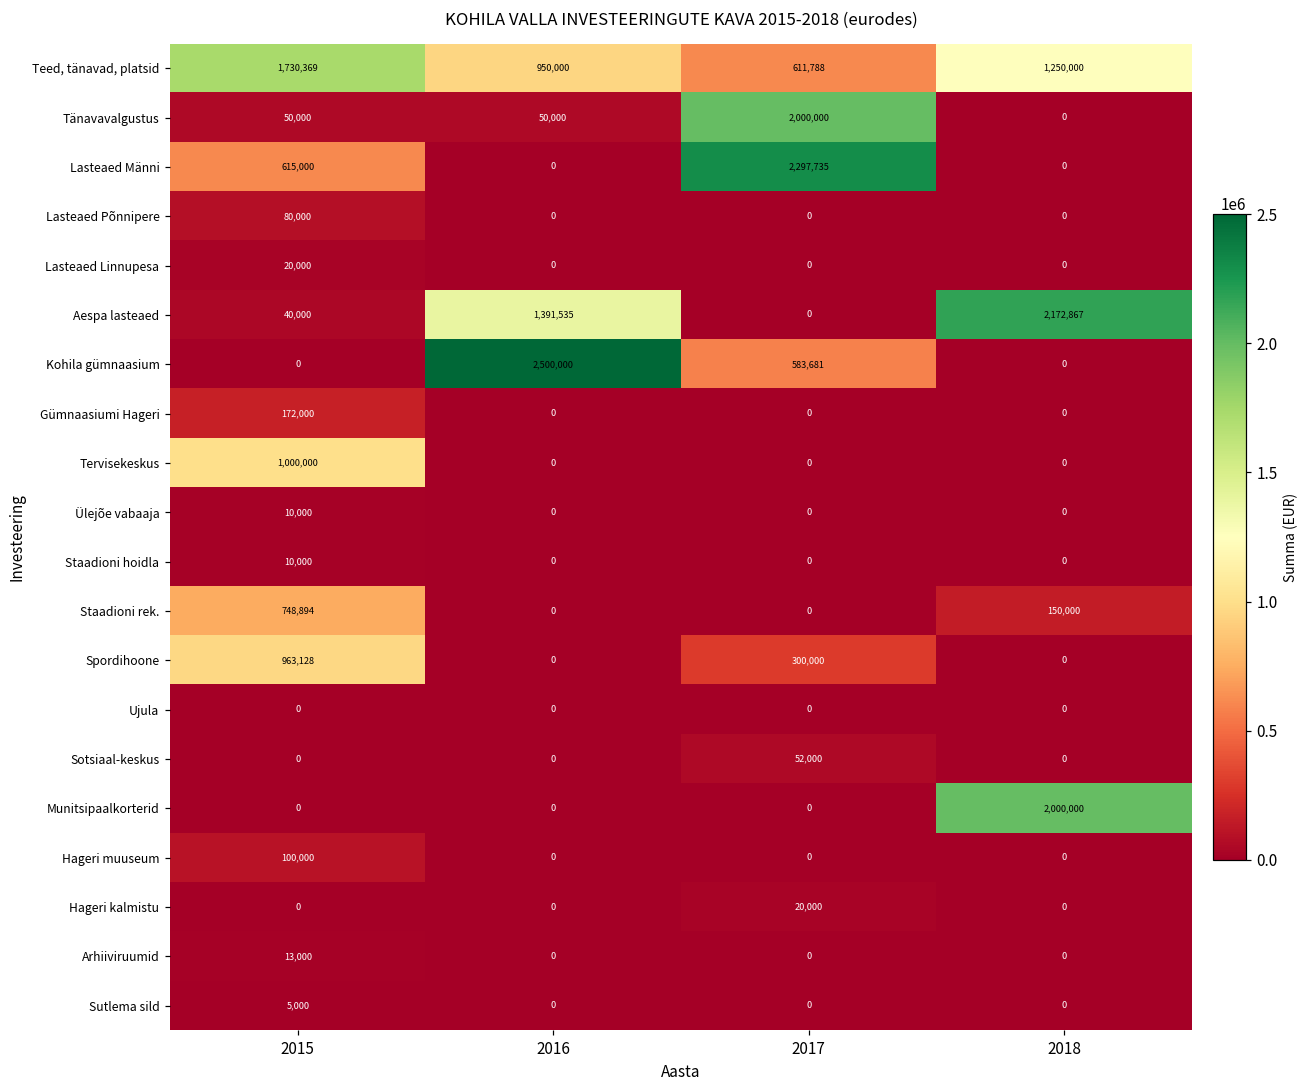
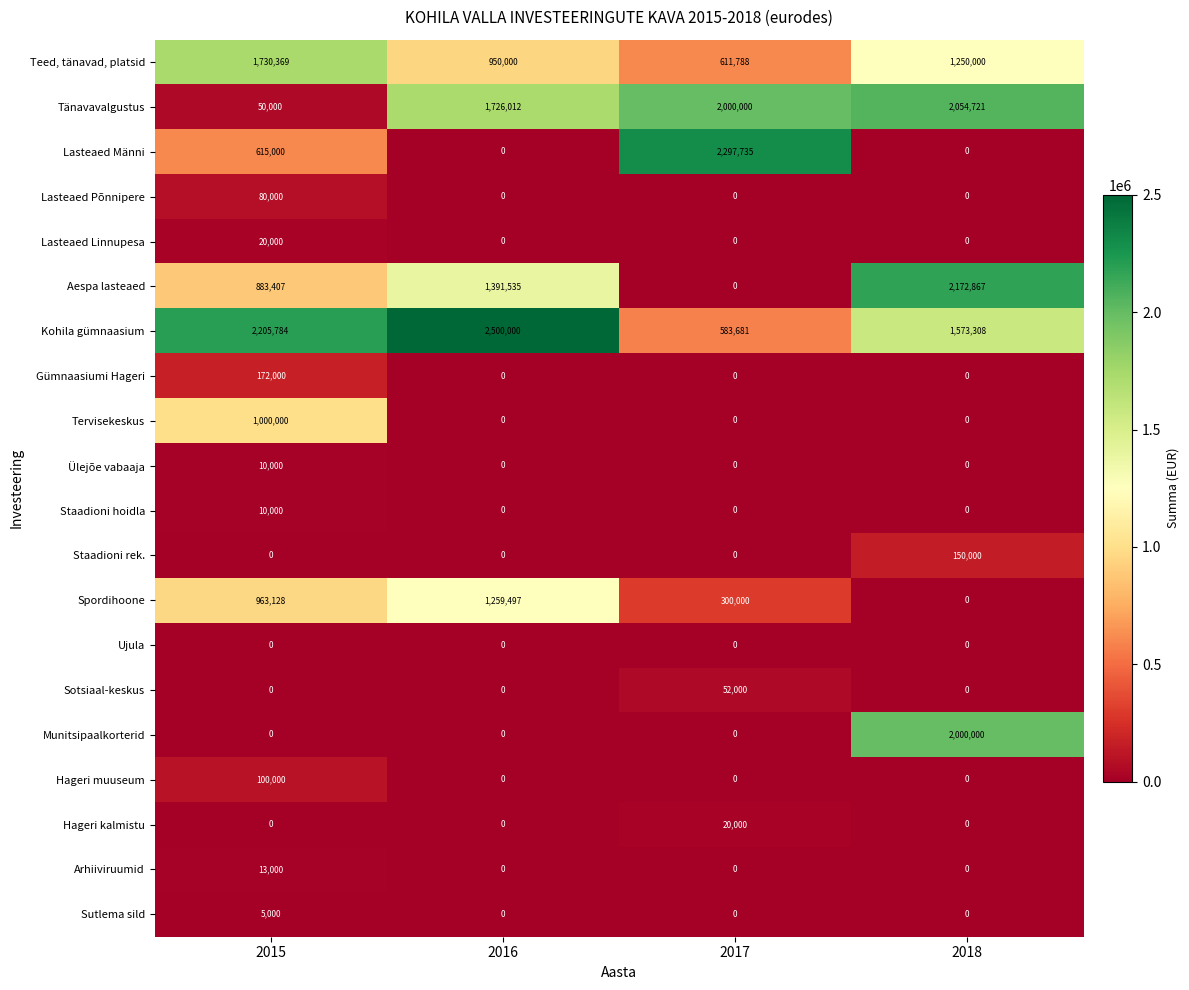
  {
    "Teed, tänavad, platsid": {
      "2015": "1,730,369",
      "2016": "950,000",
      "2017": "611,788",
      "2018": "1,250,000"
    },
    "Tänavavalgustus": {
      "2015": "50,000",
-     "2016": "50,000",
+     "2016": "1,726,012",
      "2017": "2,000,000",
-     "2018": "0"
+     "2018": "2,054,721"
    },
    "Lasteaed Männi": {
      "2015": "615,000",
      "2016": "0",
      "2017": "2,297,735",
      "2018": "0"
    },
    "Lasteaed Põnnipere": {
      "2015": "80,000",
      "2016": "0",
      "2017": "0",
      "2018": "0"
    },
    "Lasteaed Linnupesa": {
      "2015": "20,000",
      "2016": "0",
      "2017": "0",
      "2018": "0"
    },
    "Aespa lasteaed": {
-     "2015": "40,000",
+     "2015": "883,407",
      "2016": "1,391,535",
      "2017": "0",
      "2018": "2,172,867"
    },
    "Kohila gümnaasium": {
-     "2015": "0",
+     "2015": "2,205,784",
      "2016": "2,500,000",
      "2017": "583,681",
-     "2018": "0"
+     "2018": "1,573,308"
    },
    "Gümnaasiumi Hageri": {
      "2015": "172,000",
      "2016": "0",
      "2017": "0",
      "2018": "0"
    },
    "Tervisekeskus": {
      "2015": "1,000,000",
      "2016": "0",
      "2017": "0",
      "2018": "0"
    },
    "Ülejõe vabaaja": {
      "2015": "10,000",
      "2016": "0",
      "2017": "0",
      "2018": "0"
    },
    "Staadioni hoidla": {
      "2015": "10,000",
      "2016": "0",
      "2017": "0",
      "2018": "0"
    },
    "Staadioni rek.": {
-     "2015": "748,894",
+     "2015": "0",
      "2016": "0",
      "2017": "0",
      "2018": "150,000"
    },
    "Spordihoone": {
      "2015": "963,128",
-     "2016": "0",
+     "2016": "1,259,497",
      "2017": "300,000",
      "2018": "0"
    },
    "Ujula": {
      "2015": "0",
      "2016": "0",
      "2017": "0",
      "2018": "0"
    },
    "Sotsiaal­keskus": {
      "2015": "0",
      "2016": "0",
      "2017": "52,000",
      "2018": "0"
    },
    "Munitsipaalkorterid": {
      "2015": "0",
      "2016": "0",
      "2017": "0",
      "2018": "2,000,000"
    },
    "Hageri muuseum": {
      "2015": "100,000",
      "2016": "0",
      "2017": "0",
      "2018": "0"
    },
    "Hageri kalmistu": {
      "2015": "0",
      "2016": "0",
      "2017": "20,000",
      "2018": "0"
    },
    "Arhiiviruumid": {
      "2015": "13,000",
      "2016": "0",
      "2017": "0",
      "2018": "0"
    },
    "Sutlema sild": {
      "2015": "5,000",
      "2016": "0",
      "2017": "0",
      "2018": "0"
    }
  }
